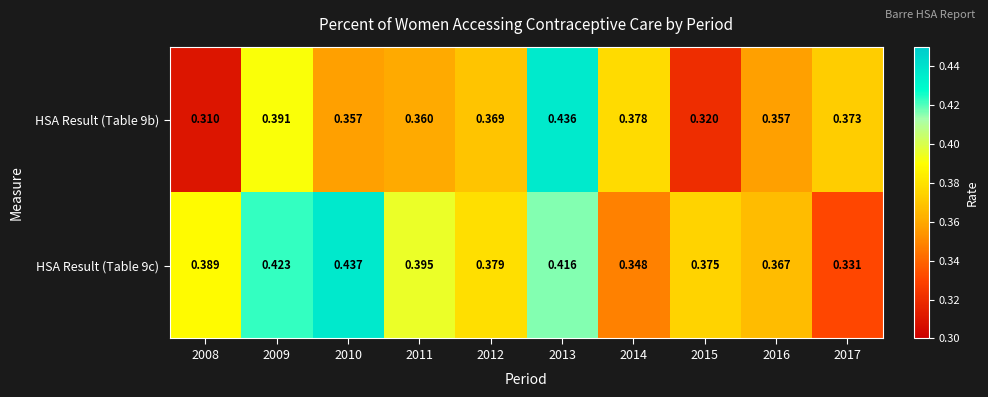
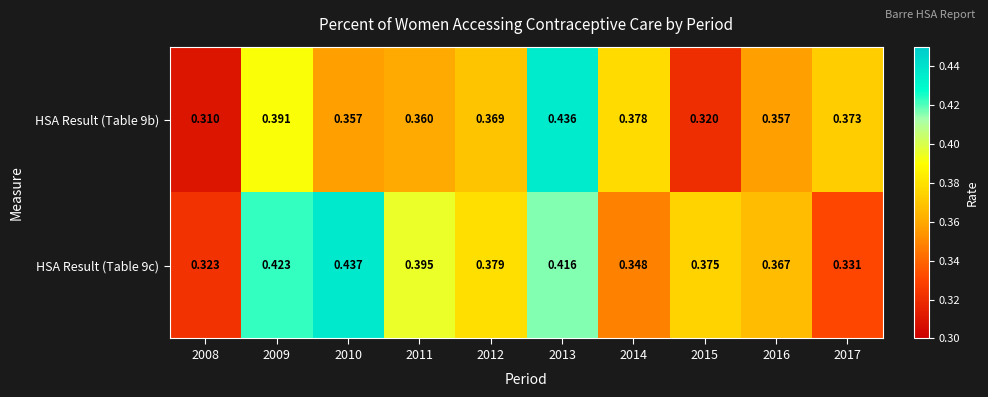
  {
    "HSA Result (Table 9b)": {
      "2008": 0.310,
      "2009": 0.391,
      "2010": 0.357,
      "2011": 0.360,
      "2012": 0.369,
      "2013": 0.436,
      "2014": 0.378,
      "2015": 0.320,
      "2016": 0.357,
      "2017": 0.373
    },
    "HSA Result (Table 9c)": {
-     "2008": 0.389,
+     "2008": 0.323,
      "2009": 0.423,
      "2010": 0.437,
      "2011": 0.395,
      "2012": 0.379,
      "2013": 0.416,
      "2014": 0.348,
      "2015": 0.375,
      "2016": 0.367,
      "2017": 0.331
    }
  }
